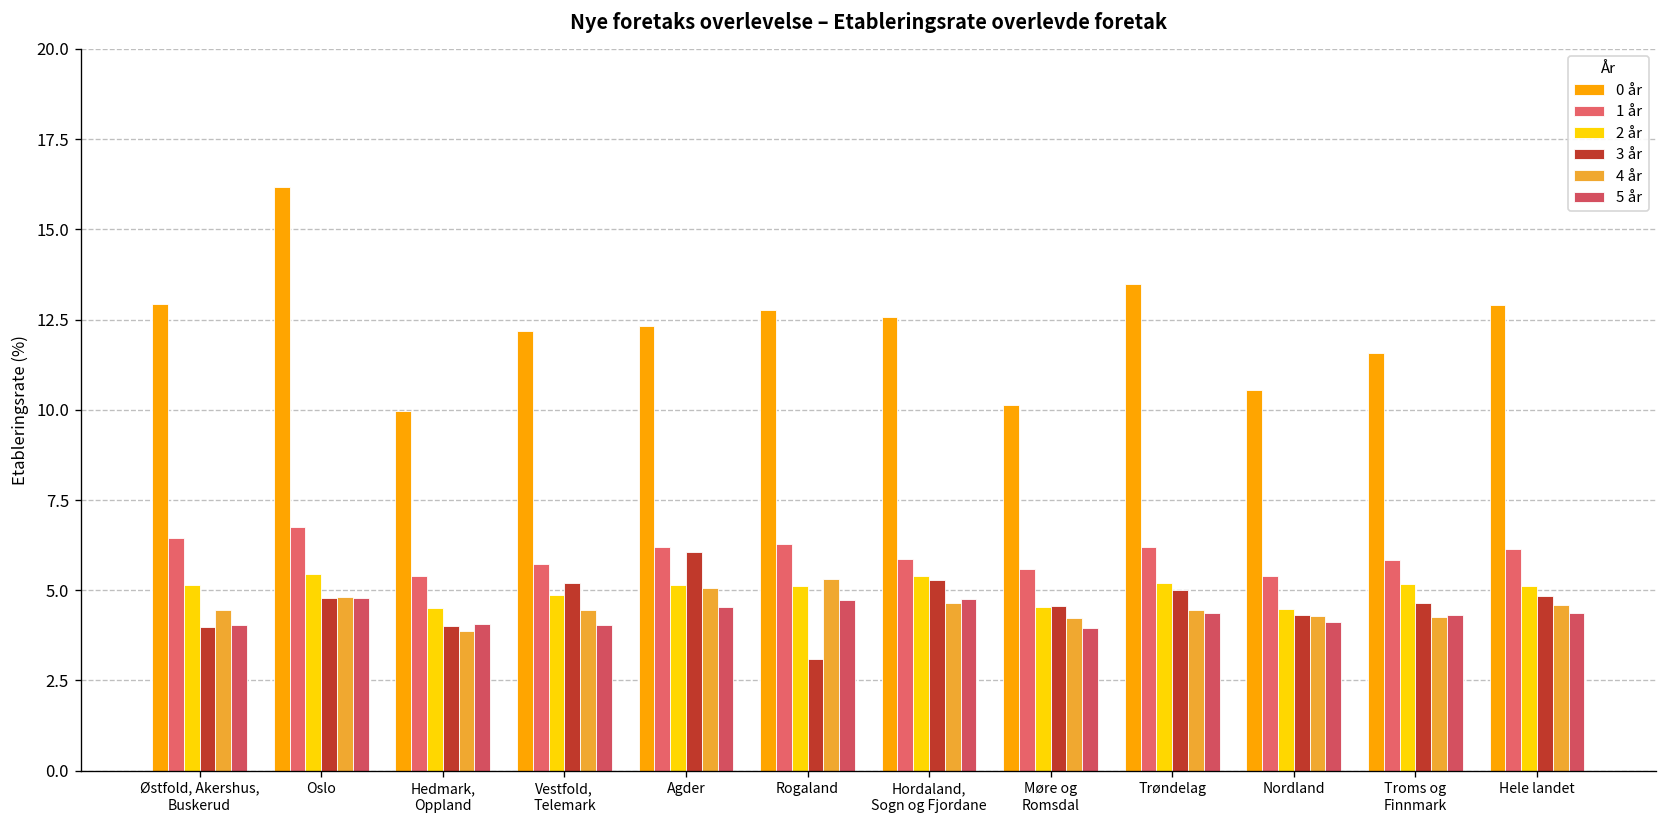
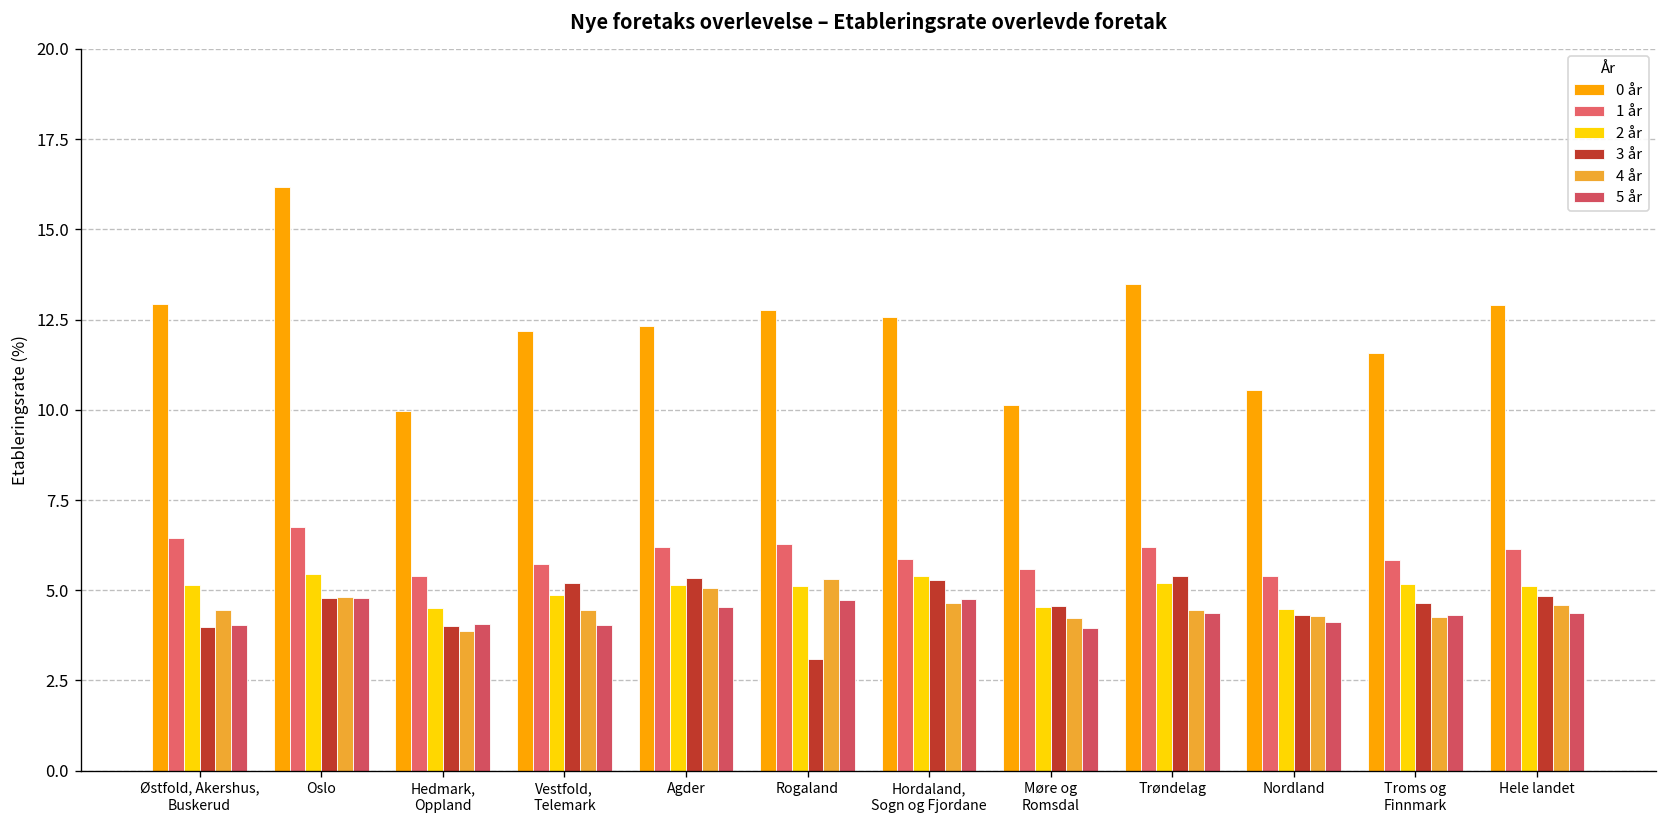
  {
    "3 år": {
      "Østfold, Akershus, Buskerud": 4.0,
      "Oslo": 4.8,
      "Hedmark, Oppland": 4.0,
      "Vestfold, Telemark": 5.2,
-     "Agder": 6.1,
+     "Agder": 5.3,
      "Rogaland": 3.1,
      "Hordaland, Sogn og Fjordane": 5.3,
      "Møre og Romsdal": 4.6,
-     "Trøndelag": 5.0,
+     "Trøndelag": 5.4,
      "Nordland": 4.3,
      "Troms og Finnmark": 4.6,
      "Hele landet": 4.8
    }
  }
